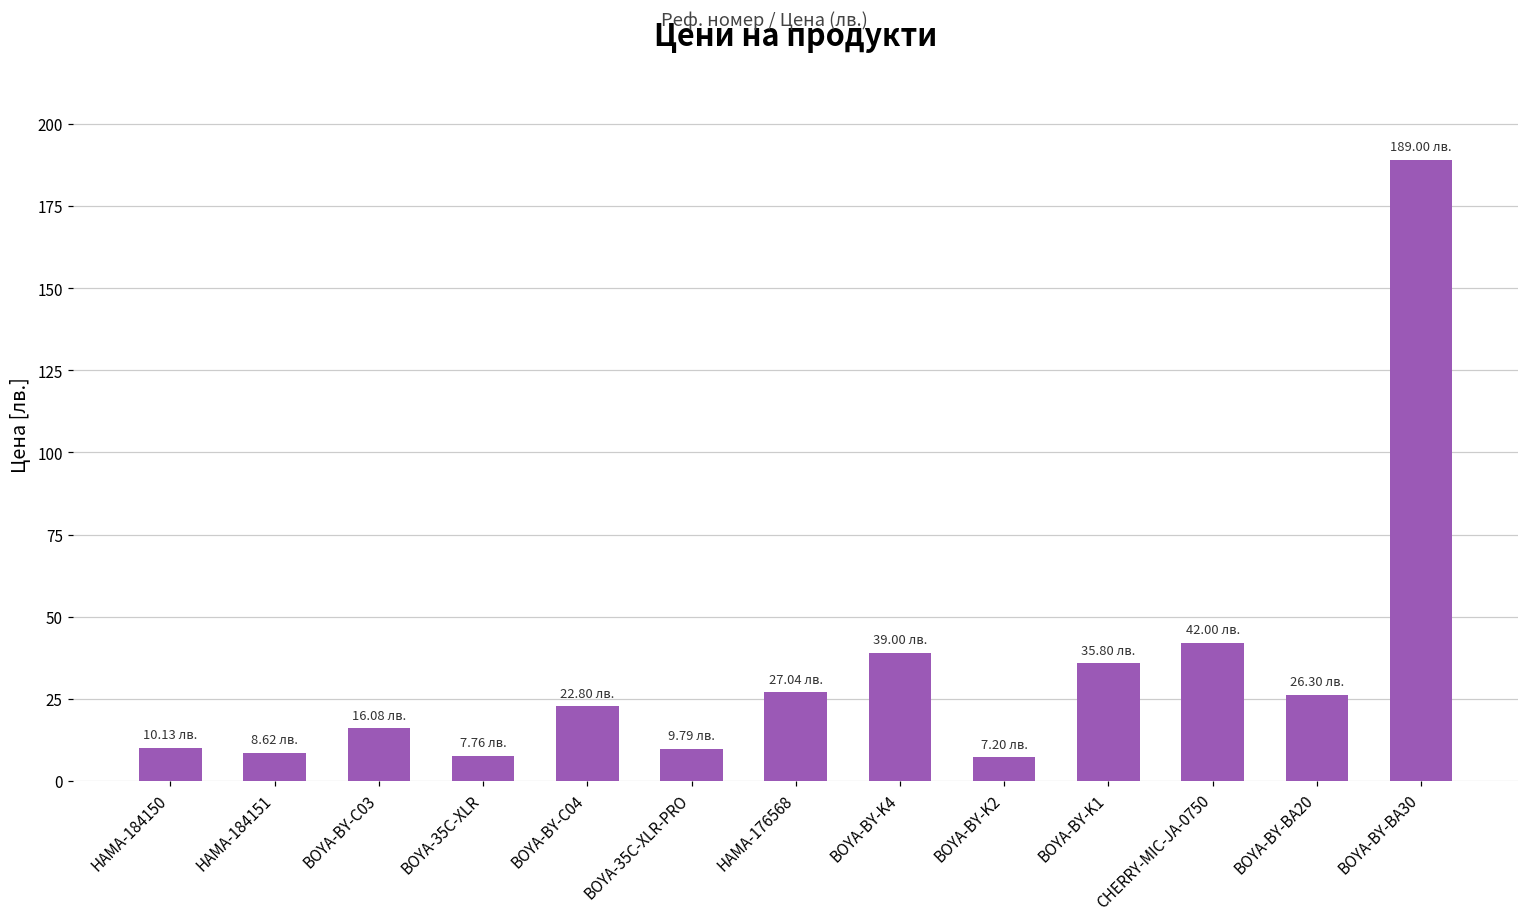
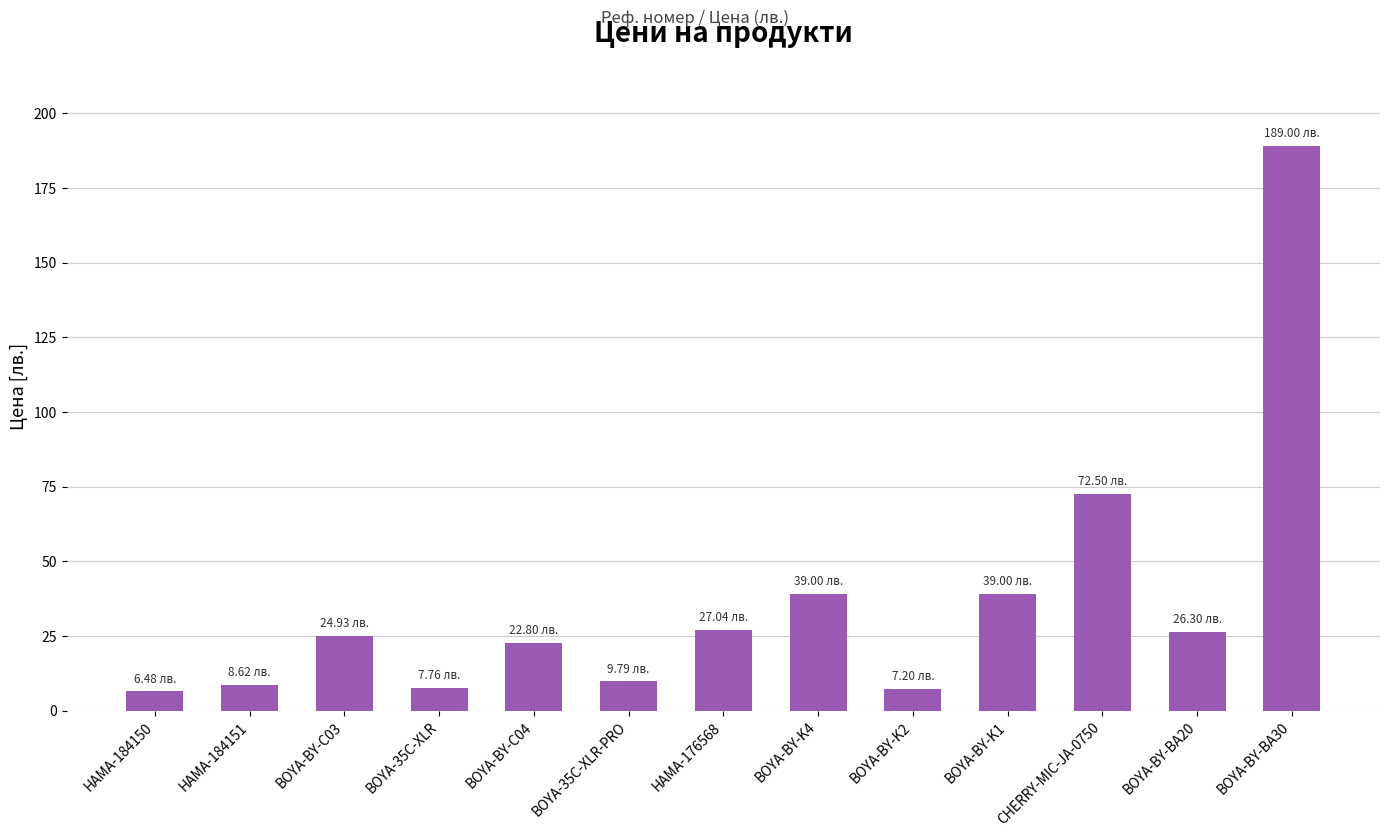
  {
-   "HAMA-184150": 10.13,
+   "HAMA-184150": 6.48,
    "HAMA-184151": 8.62,
-   "BOYA-BY-C03": 16.08,
+   "BOYA-BY-C03": 24.93,
    "BOYA-35C-XLR": 7.76,
    "BOYA-BY-C04": 22.80,
    "BOYA-35C-XLR-PRO": 9.79,
    "HAMA-176568": 27.04,
    "BOYA-BY-K4": 39.00,
    "BOYA-BY-K2": 7.20,
-   "BOYA-BY-K1": 35.80,
-   "CHERRY-MIC-JA-0750": 42.00,
+   "BOYA-BY-K1": 39.00,
+   "CHERRY-MIC-JA-0750": 72.50,
    "BOYA-BY-BA20": 26.30,
    "BOYA-BY-BA30": 189.00
  }
